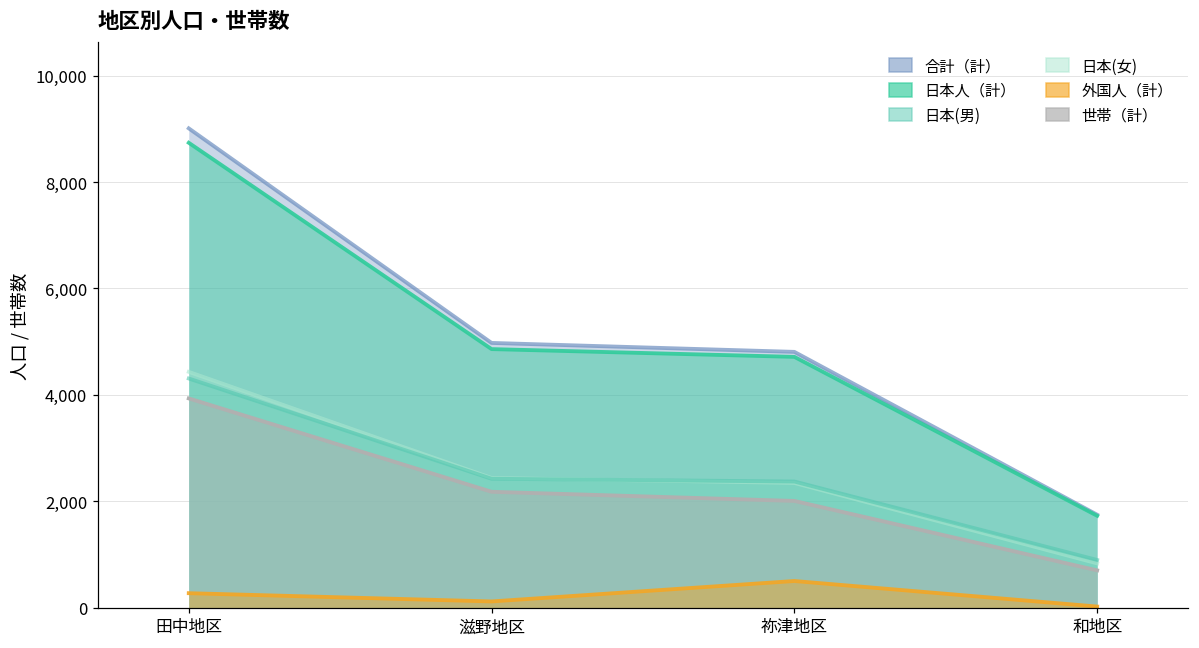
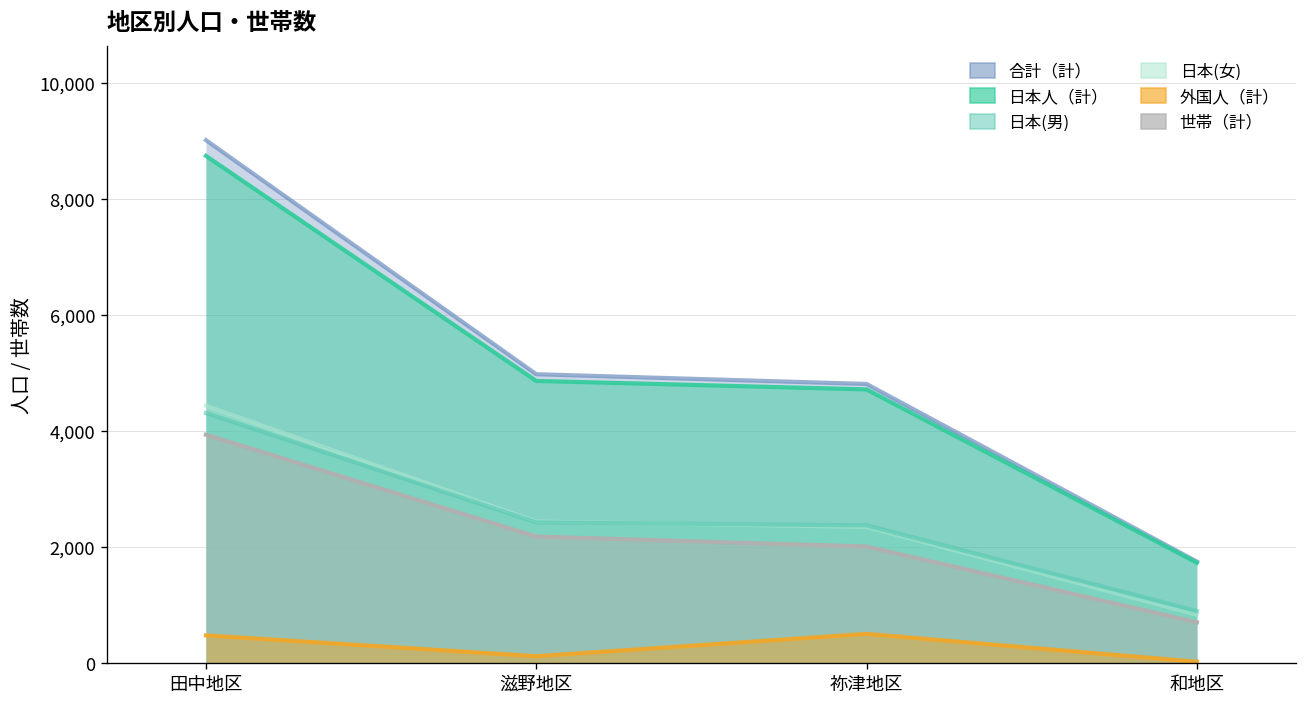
  {
    "外国人（計）": {
-     "田中地区": 300,
+     "田中地区": 500,
      "滋野地区": 100,
      "祢津地区": 500,
      "和地区": 0
    }
  }
